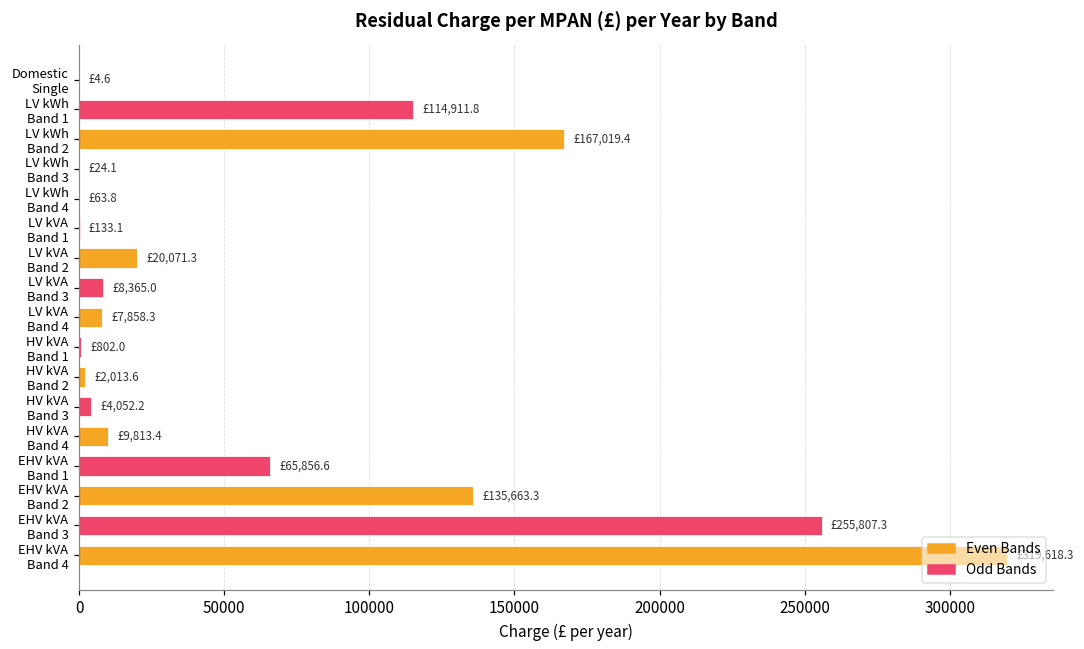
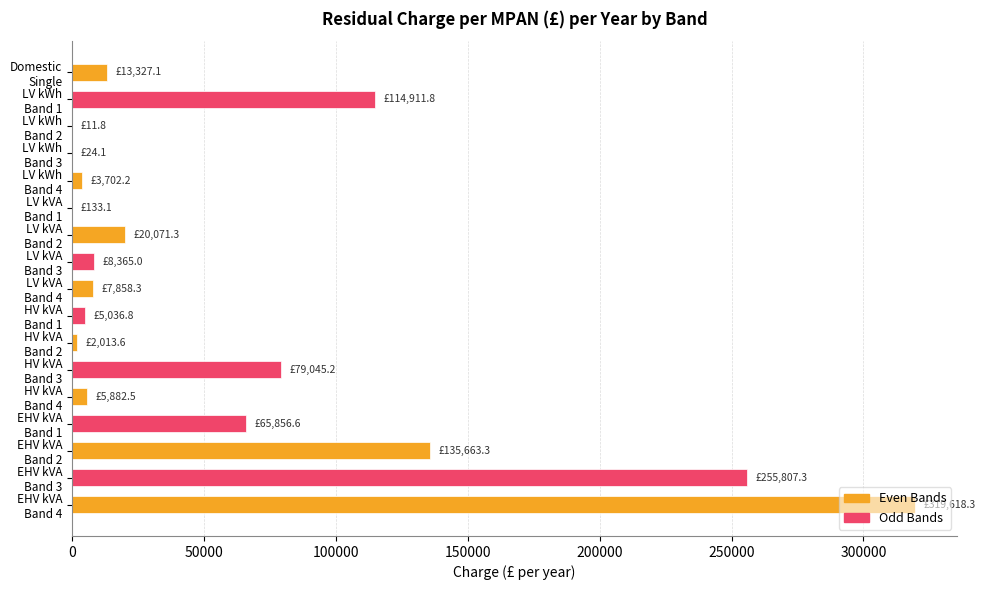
  {
-   "Domestic Single": "£4.6",
+   "Domestic Single": "£13,327.1",
    "LV kWh Band 1": "£114,911.8",
-   "LV kWh Band 2": "£167,019.4",
+   "LV kWh Band 2": "£11.8",
    "LV kWh Band 3": "£24.1",
-   "LV kWh Band 4": "£63.8",
+   "LV kWh Band 4": "£3,702.2",
    "LV kVA Band 1": "£133.1",
    "LV kVA Band 2": "£20,071.3",
    "LV kVA Band 3": "£8,365.0",
    "LV kVA Band 4": "£7,858.3",
-   "HV kVA Band 1": "£802.0",
+   "HV kVA Band 1": "£5,036.8",
    "HV kVA Band 2": "£2,013.6",
-   "HV kVA Band 3": "£4,052.2",
-   "HV kVA Band 4": "£9,813.4",
+   "HV kVA Band 3": "£79,045.2",
+   "HV kVA Band 4": "£5,882.5",
    "EHV kVA Band 1": "£65,856.6",
    "EHV kVA Band 2": "£135,663.3",
    "EHV kVA Band 3": "£255,807.3"
  }
